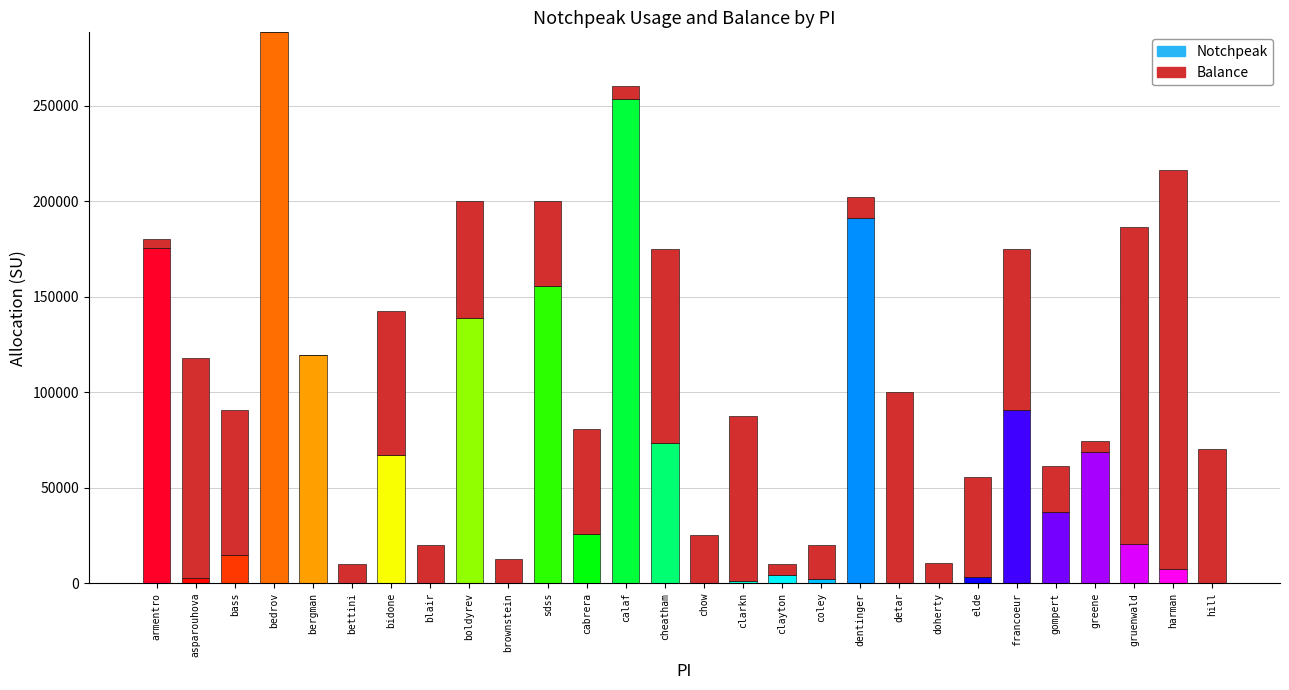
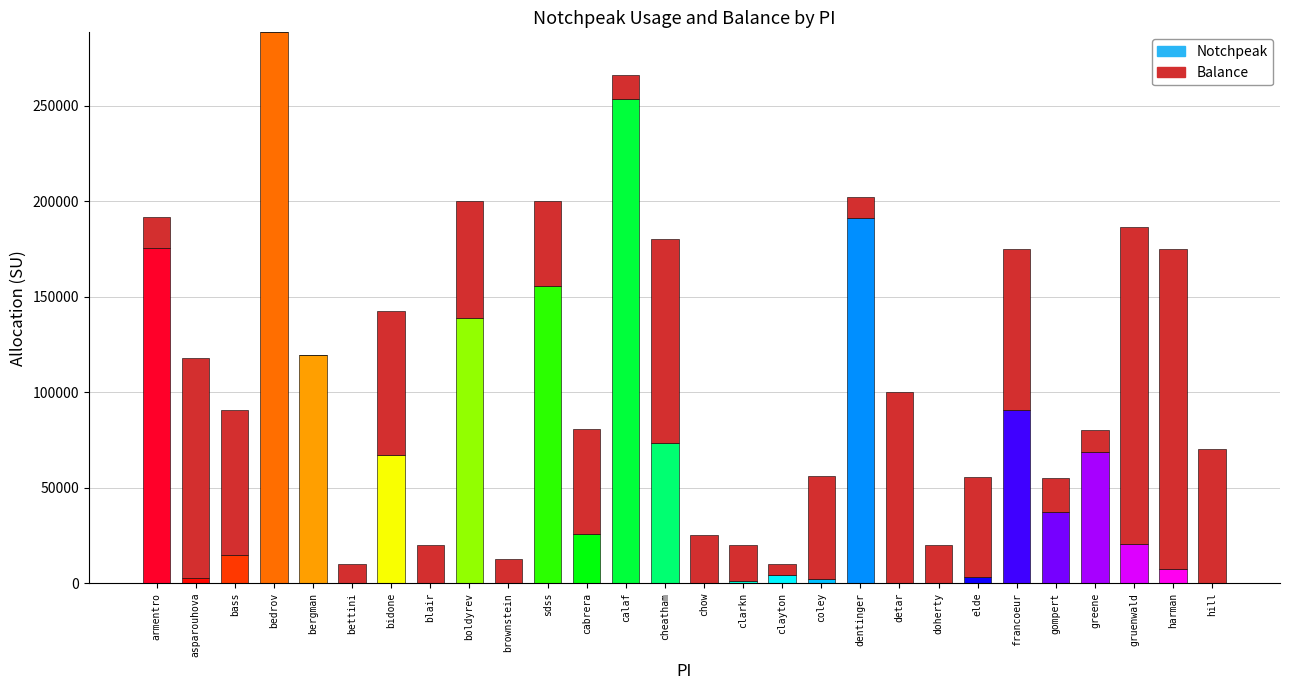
  {
    "Balance": {
-     "armentro": 4000,
+     "armentro": 16000,
      "asparouhova": 115000,
      "bass": 76000,
      "bedrov": 0,
      "bergman": 0,
      "bettini": 10000,
      "bidone": 76000,
      "blair": 20000,
      "boldyrev": 61000,
      "brownstein": 13000,
      "sdss": 45000,
      "cabrera": 55000,
-     "calaf": 7000,
-     "cheatham": 101000,
+     "calaf": 13000,
+     "cheatham": 106000,
      "chow": 25000,
-     "clarkn": 87000,
+     "clarkn": 19000,
      "clayton": 6000,
-     "coley": 18000,
+     "coley": 54000,
      "dentinger": 11000,
      "detar": 100000,
-     "doherty": 10000,
+     "doherty": 20000,
      "elde": 52000,
      "francoeur": 84000,
-     "gompert": 24000,
-     "greene": 6000,
+     "gompert": 18000,
+     "greene": 12000,
      "gruenwald": 166000,
-     "harman": 209000,
+     "harman": 167000,
      "hill": 70000
    }
  }
